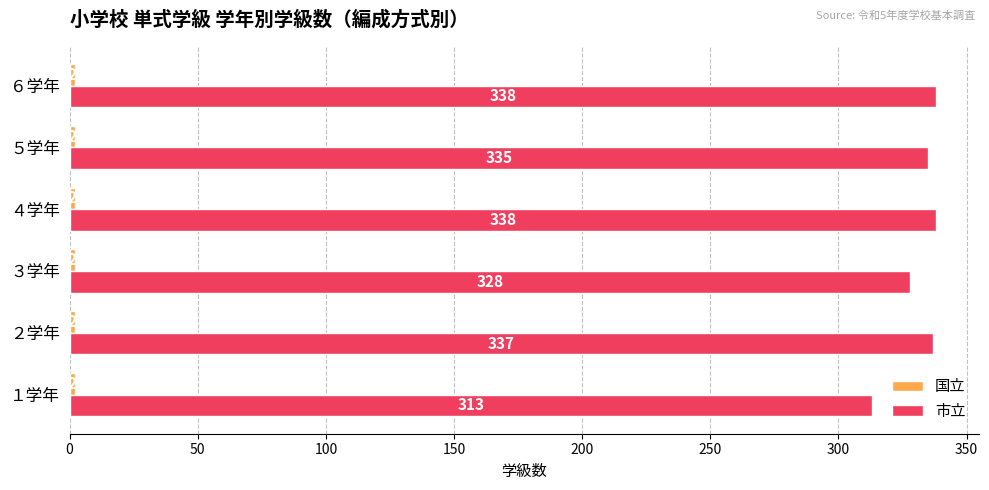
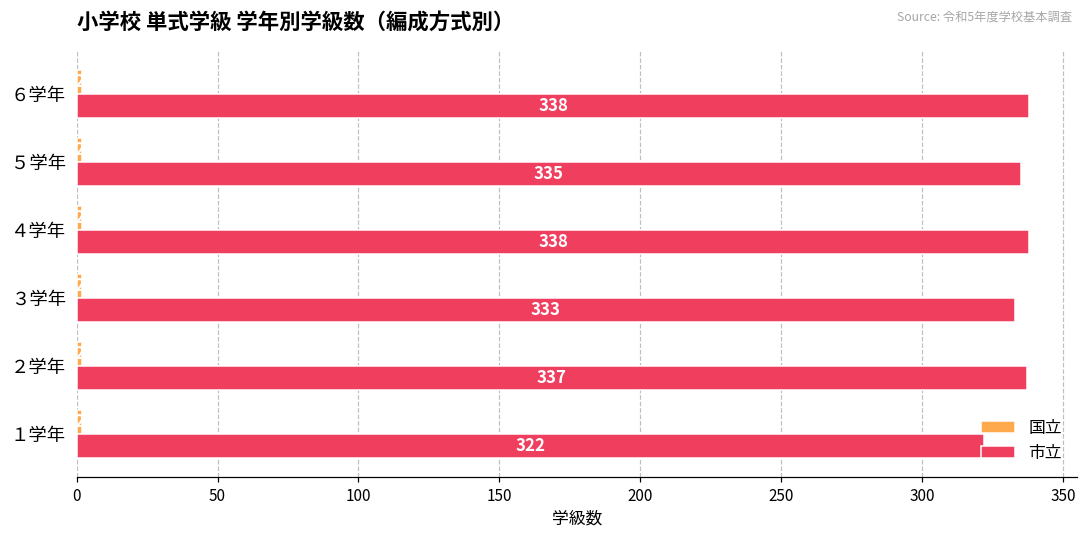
  {
    "国立": {
      "６学年": 2,
      "５学年": 2,
      "４学年": 2,
      "３学年": 2,
      "２学年": 2,
      "１学年": 2
    },
    "市立": {
      "６学年": 338,
      "５学年": 335,
      "４学年": 338,
-     "３学年": 328,
+     "３学年": 333,
      "２学年": 337,
-     "１学年": 313
+     "１学年": 322
    }
  }
